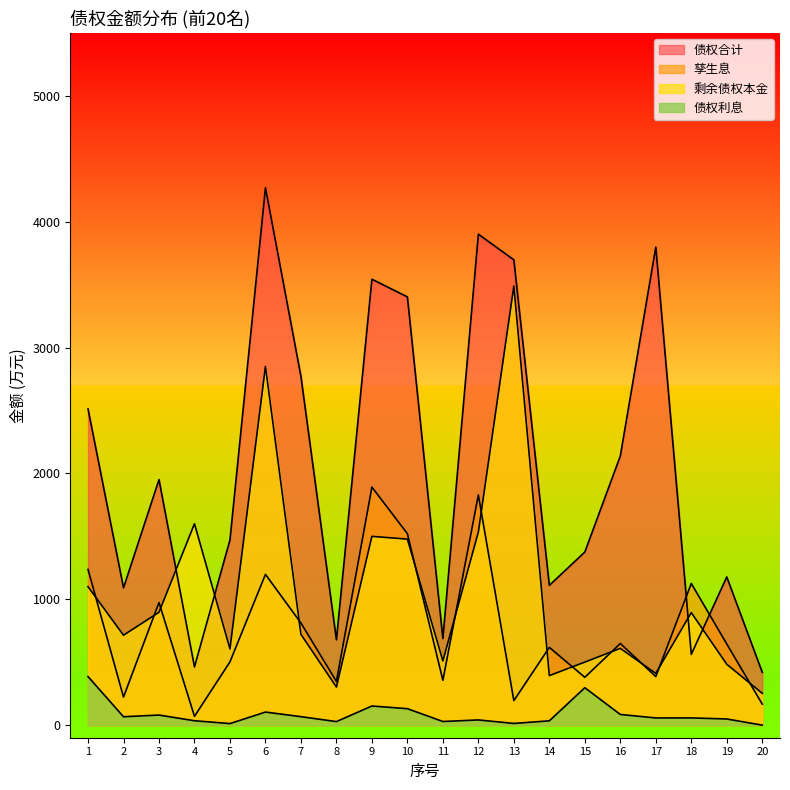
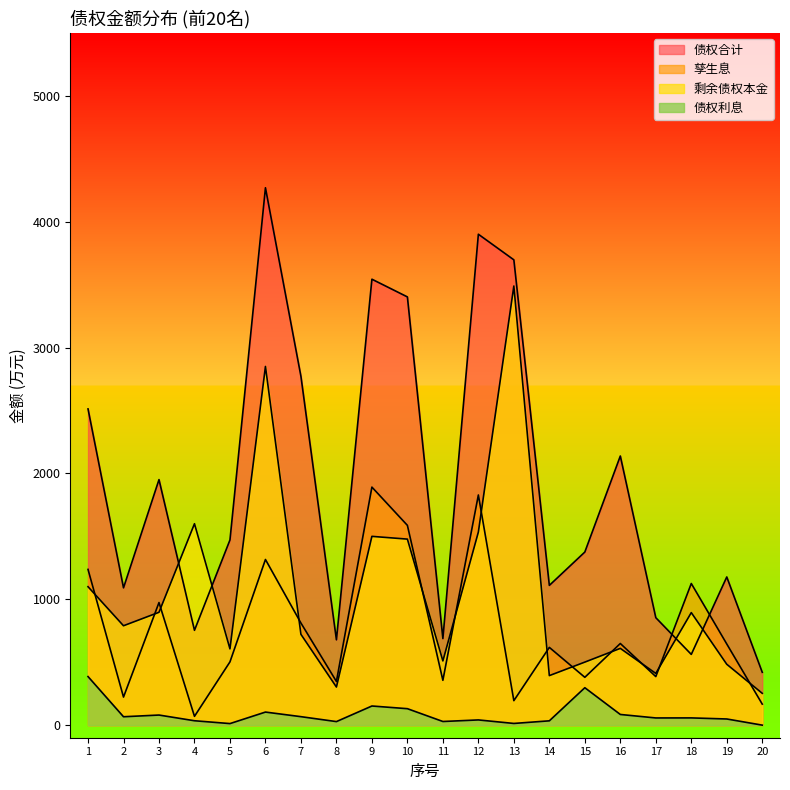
  {
    "债权合计": {
      "1": 2510,
      "2": 1090,
      "3": 1950,
-     "4": 460,
+     "4": 750,
      "5": 1470,
      "6": 4270,
      "7": 2770,
      "8": 680,
      "9": 3540,
      "10": 3400,
      "11": 690,
      "12": 3900,
      "13": 3700,
      "14": 1110,
      "15": 1380,
      "16": 2140,
-     "17": 3800,
+     "17": 850,
      "18": 560,
      "19": 1180,
      "20": 420
    },
    "孳生息": {
      "1": 1240,
      "2": 220,
      "3": 970,
      "4": 70,
      "5": 500,
-     "6": 1200,
+     "6": 1320,
      "7": 810,
      "8": 350,
      "9": 1890,
-     "10": 1520,
+     "10": 1590,
      "11": 360,
      "12": 1830,
      "13": 190,
      "14": 620,
      "15": 380,
      "16": 650,
      "17": 390,
      "18": 1130,
      "19": 640,
      "20": 170
    },
    "剩余债权本金": {
      "1": 1100,
-     "2": 710,
+     "2": 790,
      "3": 900,
      "4": 1600,
      "5": 610,
      "6": 2850,
      "7": 720,
      "8": 300,
      "9": 1500,
      "10": 1480,
      "11": 510,
      "12": 1530,
      "13": 3490,
      "14": 390,
      "15": 500,
      "16": 610,
      "17": 410,
      "18": 890,
      "19": 480,
      "20": 250
    },
    "债权利息": {
      "1": 390,
      "2": 70,
      "3": 80,
      "4": 30,
      "5": 10,
      "6": 100,
      "7": 70,
      "8": 30,
      "9": 150,
      "10": 130,
      "11": 30,
      "12": 40,
      "13": 10,
      "14": 30,
      "15": 300,
      "16": 80,
      "17": 60,
      "18": 60,
      "19": 50,
      "20": 0
    }
  }
